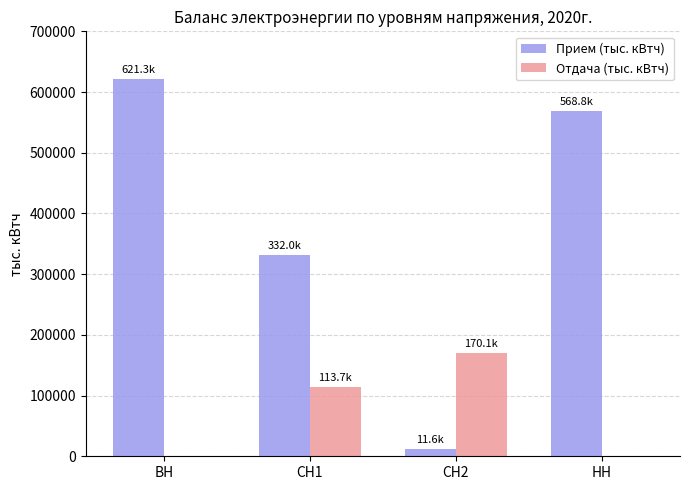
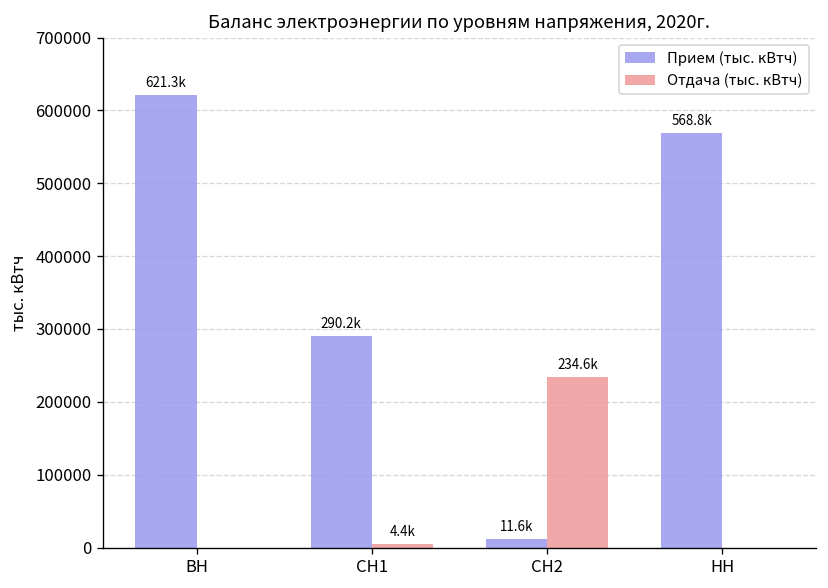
  {
    "Прием (тыс. кВтч)": {
      "ВН": "621.3k",
-     "СН1": "332.0k",
+     "СН1": "290.2k",
      "СН2": "11.6k",
      "НН": "568.8k"
    },
    "Отдача (тыс. кВтч)": {
-     "СН1": "113.7k",
-     "СН2": "170.1k"
+     "СН1": "4.4k",
+     "СН2": "234.6k"
    }
  }
